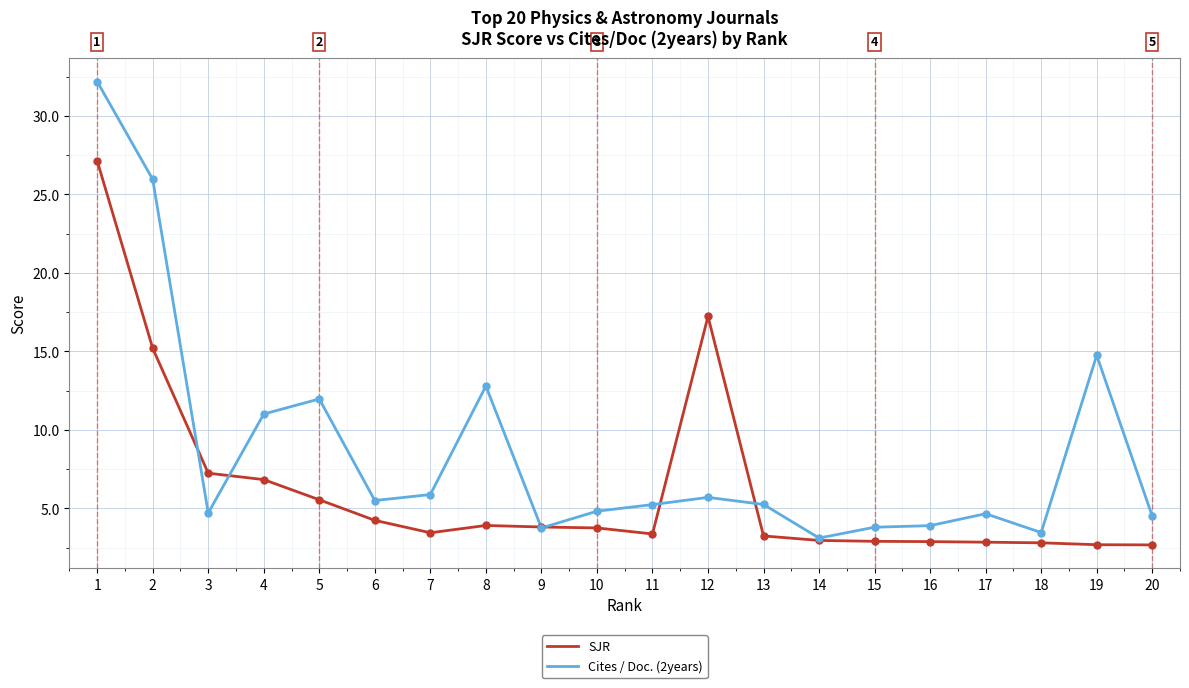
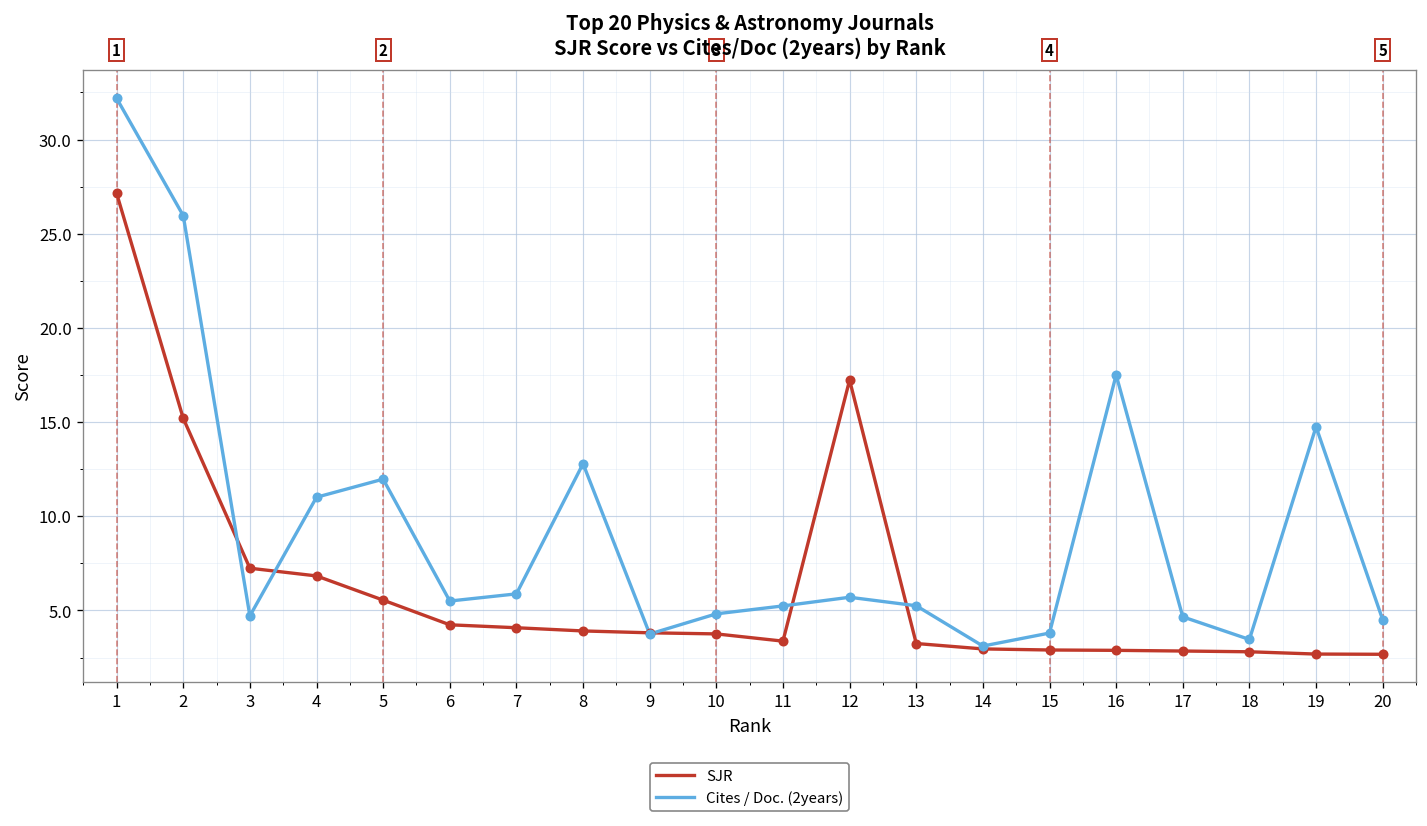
  {
    "SJR": {
      "1": 27.1,
      "2": 15.2,
      "3": 7.2,
      "4": 6.8,
      "5": 5.5,
      "6": 4.2,
-     "7": 3.4,
+     "7": 4.1,
      "8": 3.9,
      "10": 3.8,
      "11": 3.4,
      "12": 17.2,
      "13": 3.2,
      "15": 2.9,
      "16": 2.9,
      "17": 2.8,
      "18": 2.8,
      "19": 2.7,
      "20": 2.7
    },
    "Cites / Doc. (2years)": {
      "1": 32.2,
      "2": 26.0,
      "3": 4.7,
      "4": 11.0,
      "5": 12.0,
      "6": 5.5,
      "7": 5.9,
      "8": 12.8,
      "10": 4.8,
      "11": 5.2,
      "12": 5.7,
      "13": 5.3,
      "15": 3.8,
-     "16": 3.9,
+     "16": 17.5,
      "17": 4.7,
      "18": 3.5,
      "19": 14.8,
      "20": 4.5
    }
  }
